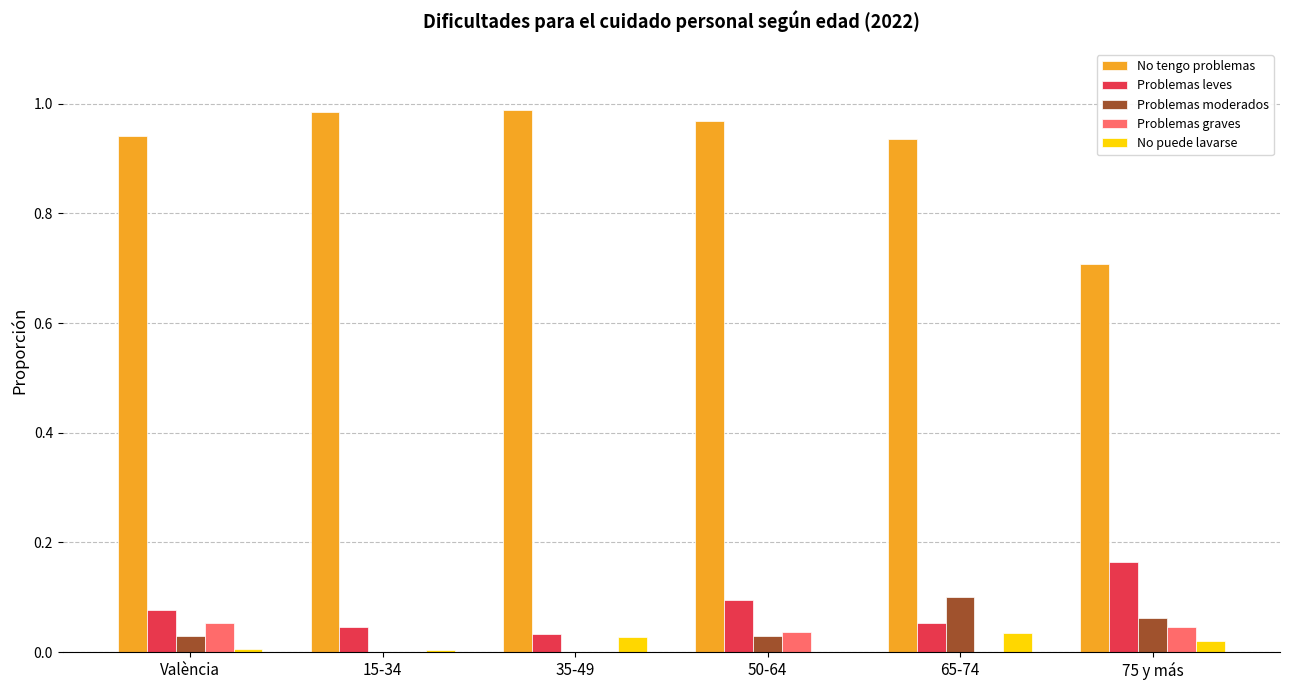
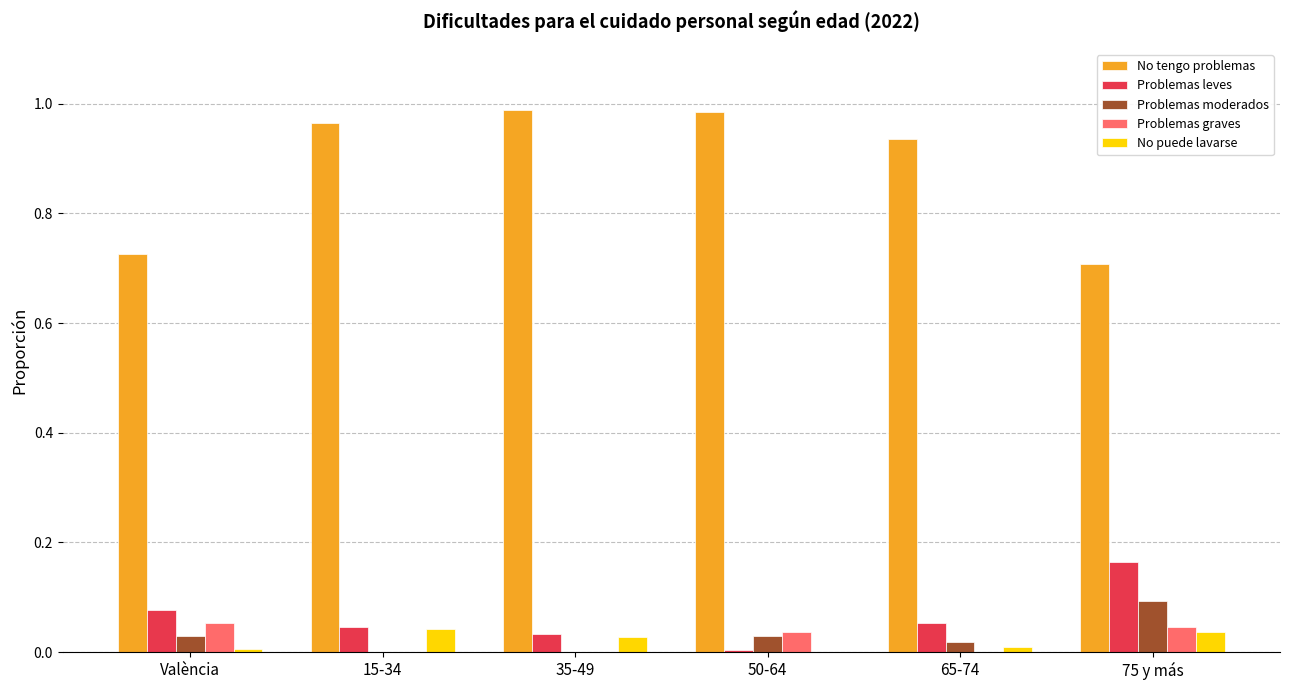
  {
    "No tengo problemas": {
-     "València": 0.94,
-     "15-34": 0.99,
+     "València": 0.73,
+     "15-34": 0.96,
      "35-49": 0.99,
-     "50-64": 0.97,
+     "50-64": 0.98,
      "65-74": 0.94,
      "75 y más": 0.71
    },
    "Problemas leves": {
      "València": 0.08,
      "15-34": 0.05,
      "35-49": 0.03,
-     "50-64": 0.10,
+     "50-64": 0.00,
      "65-74": 0.05,
      "75 y más": 0.16
    },
    "Problemas moderados": {
      "València": 0.03,
      "15-34": 0.00,
      "35-49": 0.00,
      "50-64": 0.03,
-     "65-74": 0.10,
-     "75 y más": 0.06
+     "65-74": 0.02,
+     "75 y más": 0.09
    },
    "Problemas graves": {
      "València": 0.05,
      "15-34": 0.00,
      "35-49": 0.00,
      "50-64": 0.04,
      "65-74": 0.00,
      "75 y más": 0.05
    },
    "No puede lavarse": {
      "València": 0.01,
-     "15-34": 0.00,
+     "15-34": 0.04,
      "35-49": 0.03,
      "50-64": 0.00,
-     "65-74": 0.04,
-     "75 y más": 0.02
+     "65-74": 0.01,
+     "75 y más": 0.04
    }
  }
